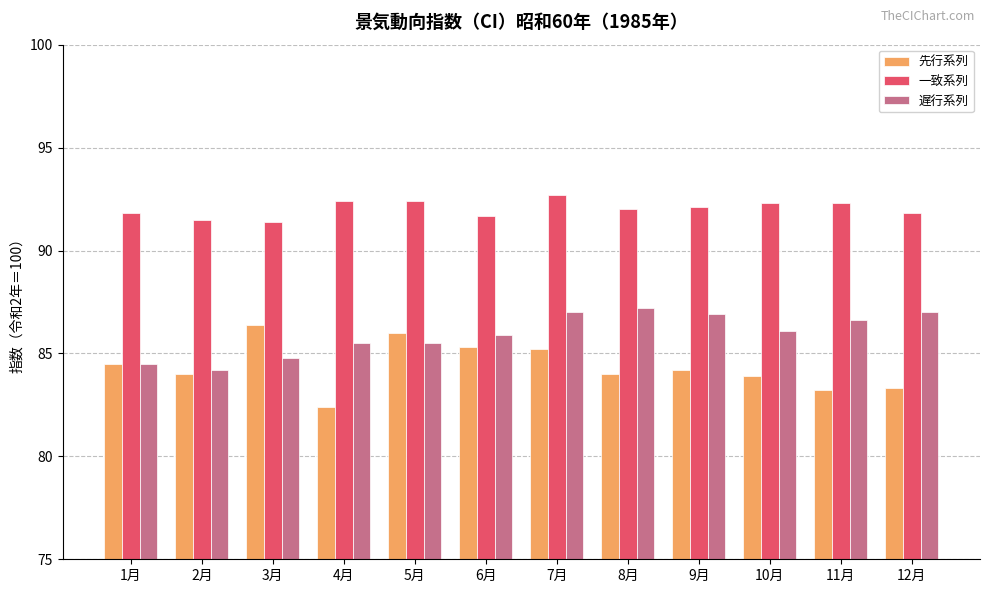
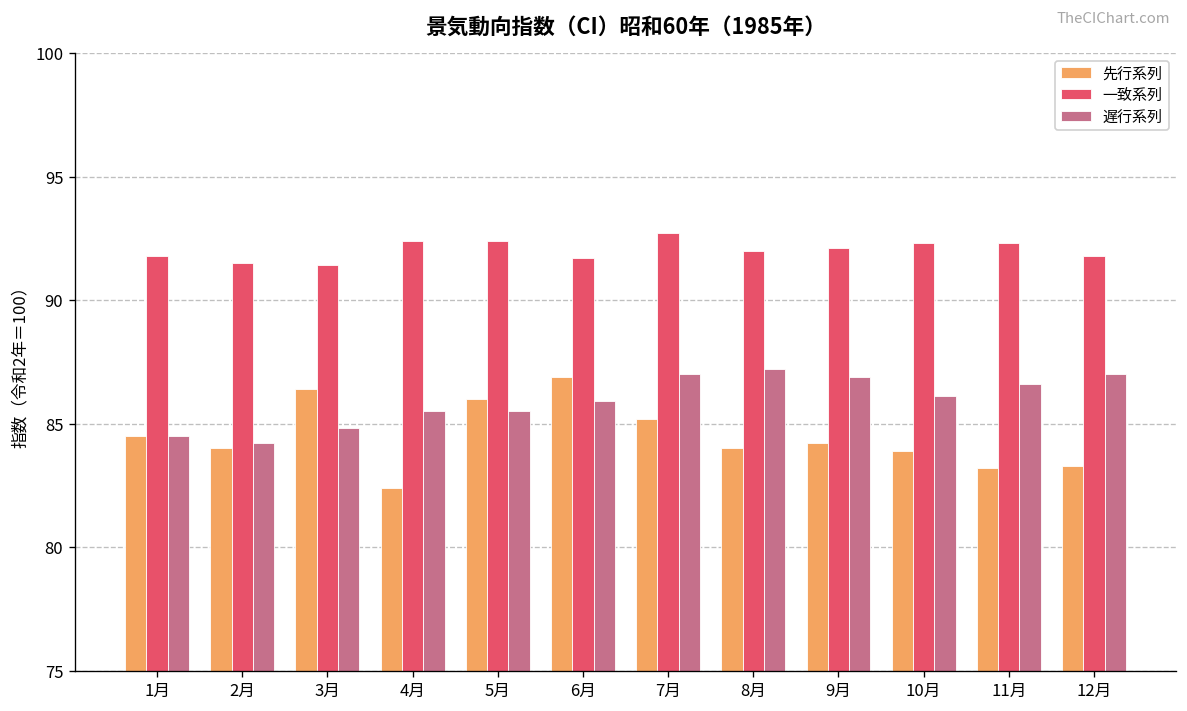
  {
    "先行系列": {
      "1月": 84.5,
      "2月": 84.0,
      "3月": 86.4,
      "4月": 82.4,
      "5月": 86.0,
-     "6月": 85.3,
+     "6月": 86.9,
      "7月": 85.2,
      "8月": 84.0,
      "9月": 84.2,
      "10月": 83.9,
      "11月": 83.2,
      "12月": 83.3
    }
  }
